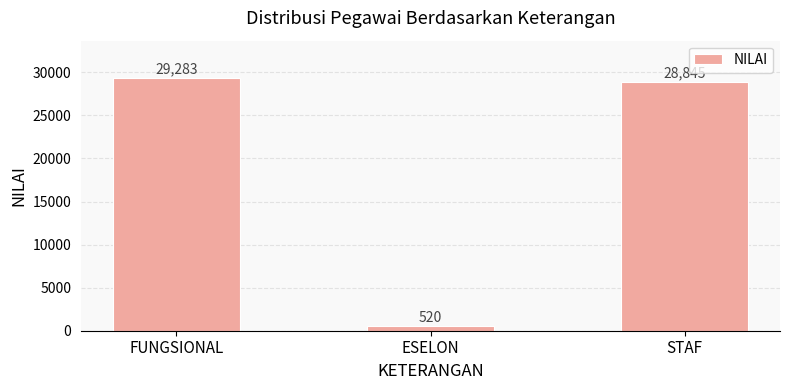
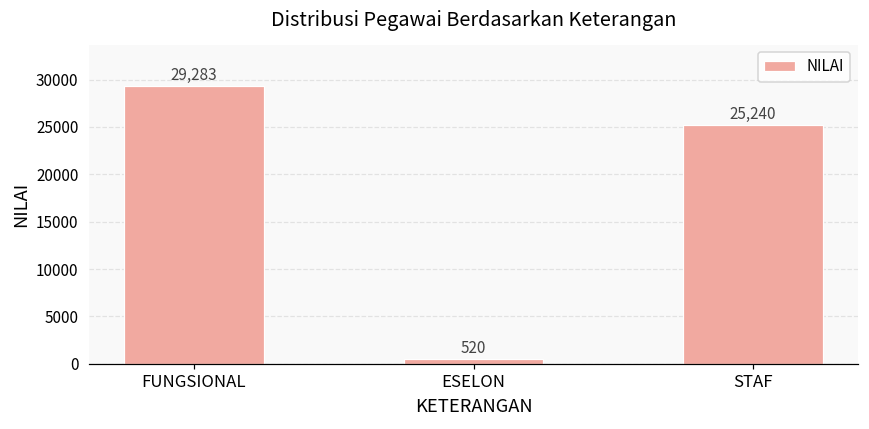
  {
    "FUNGSIONAL": "29,283",
    "ESELON": "520",
-   "STAF": "28,845"
+   "STAF": "25,240"
  }
